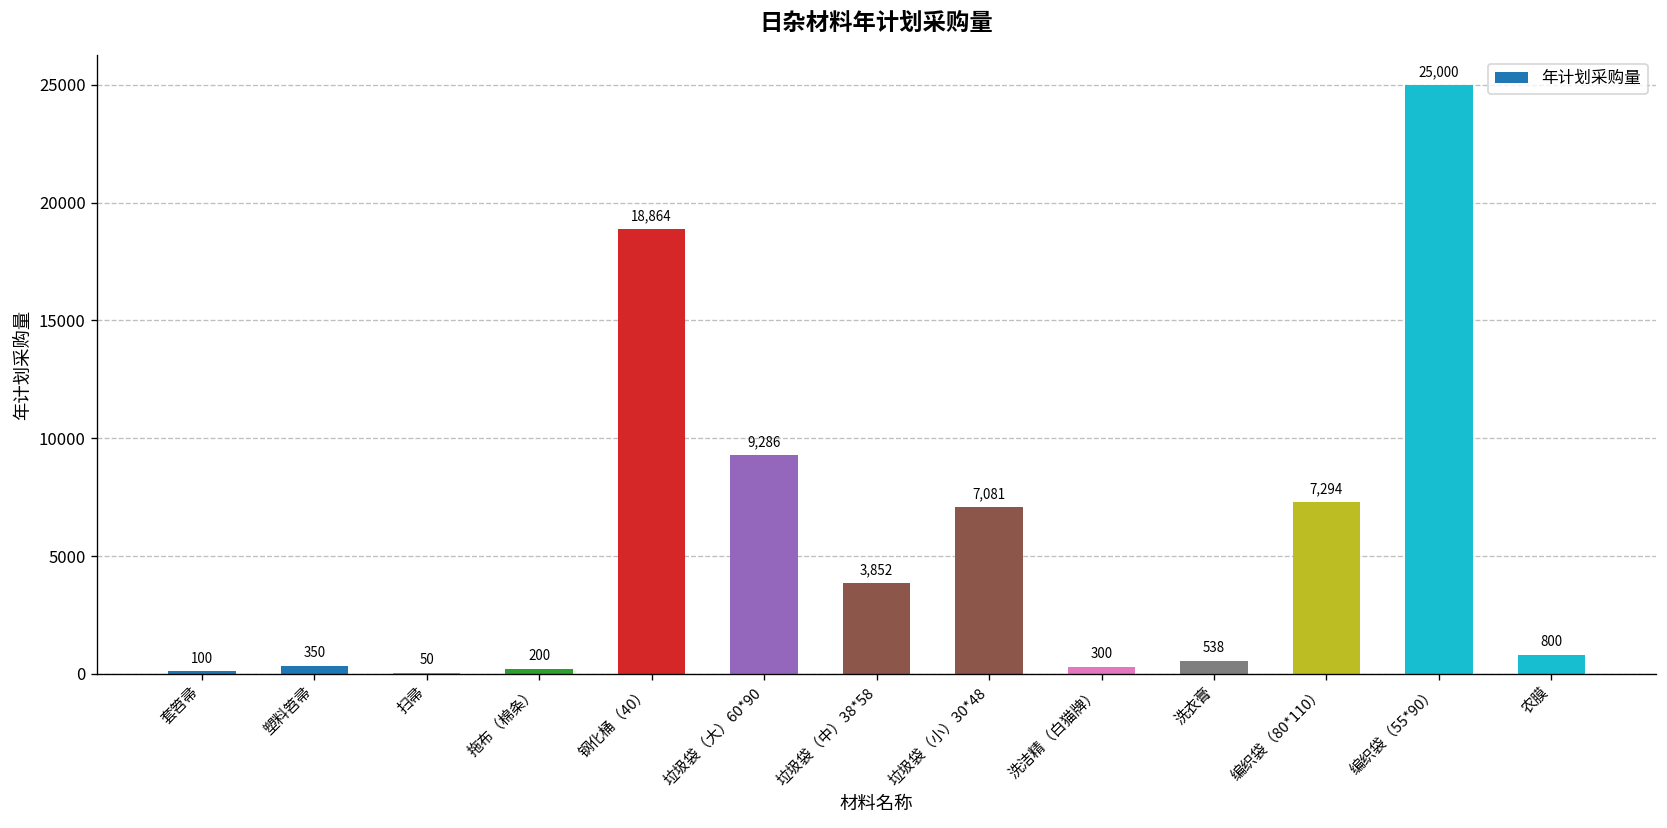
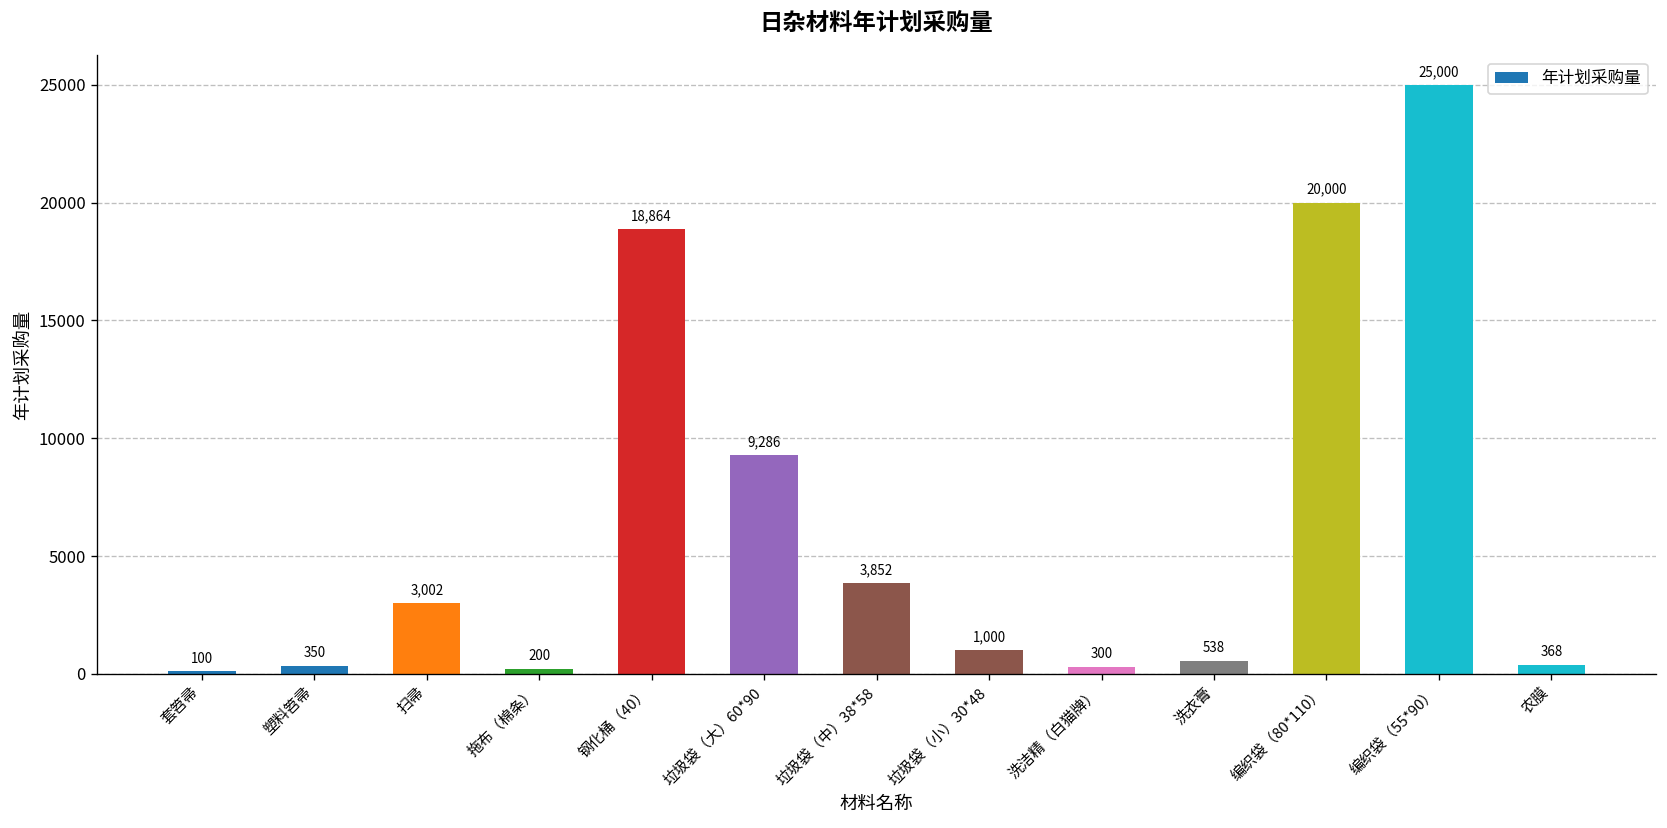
  {
    "套笤帚": "100",
    "塑料笤帚": "350",
-   "扫帚": "50",
+   "扫帚": "3,002",
    "拖布（棉条）": "200",
    "钢化桶（40）": "18,864",
    "垃圾袋（大）60*90": "9,286",
    "垃圾袋（中）38*58": "3,852",
-   "垃圾袋（小）30*48": "7,081",
+   "垃圾袋（小）30*48": "1,000",
    "洗洁精（白猫牌）": "300",
    "洗衣膏": "538",
-   "编织袋（80*110）": "7,294",
+   "编织袋（80*110）": "20,000",
    "编织袋（55*90）": "25,000",
-   "农膜": "800"
+   "农膜": "368"
  }
